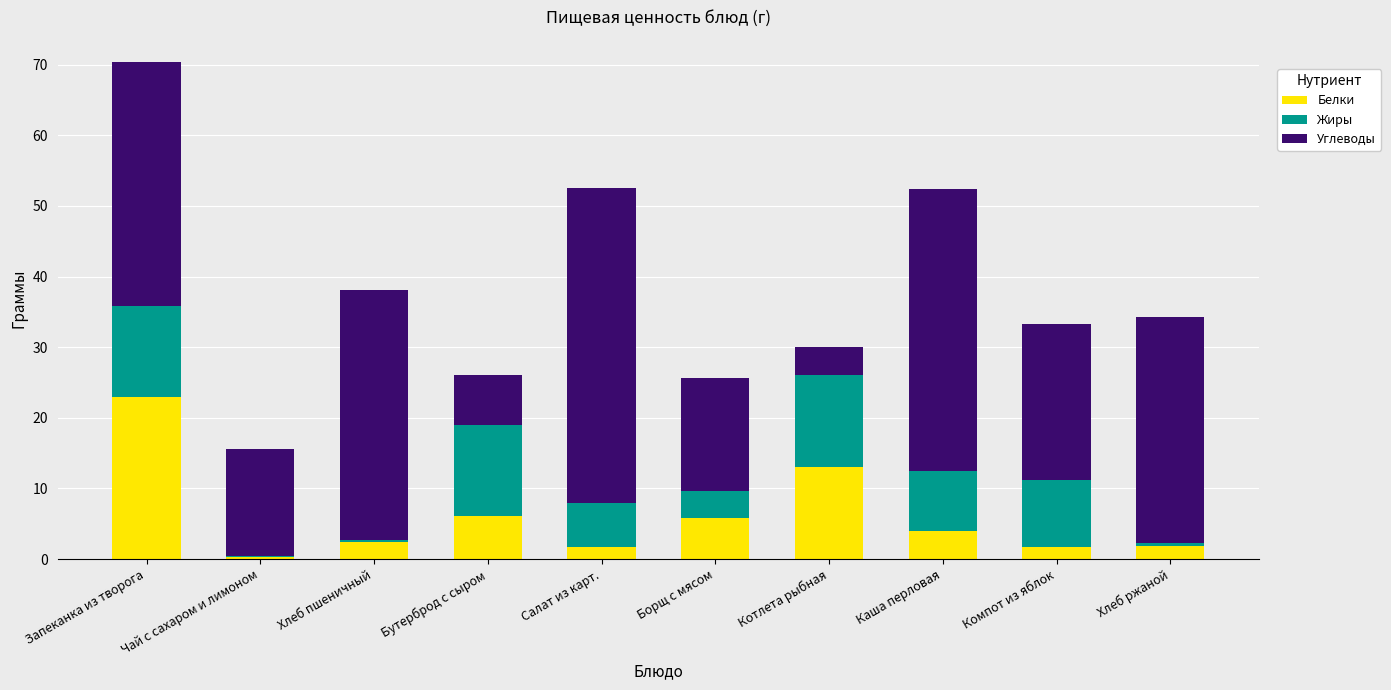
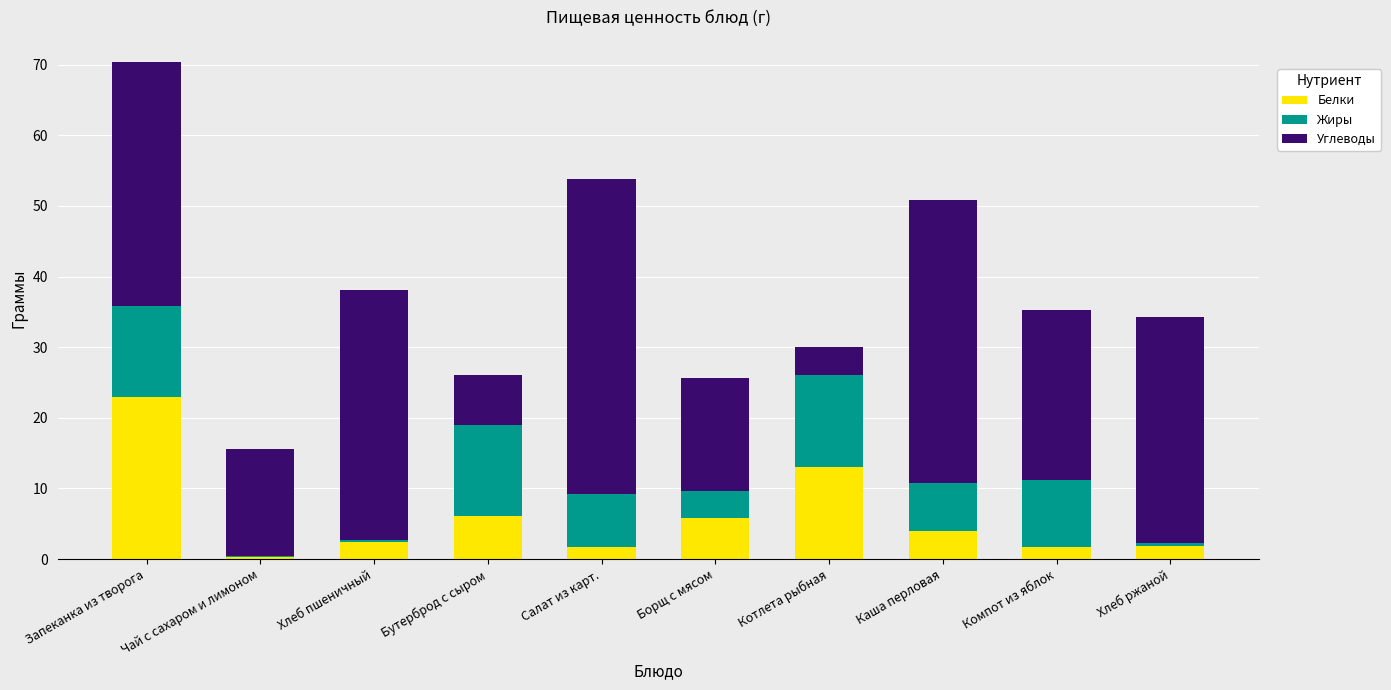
  {
    "Белки": {
      "Запеканка из творога": 23,
      "Хлеб пшеничный": 2,
      "Бутерброд с сыром": 6,
      "Салат из карт.": 2,
      "Борщ с мясом": 6,
      "Котлета рыбная": 13,
      "Каша перловая": 4,
      "Компот из яблок": 2,
      "Хлеб ржаной": 2
    },
    "Жиры": {
      "Запеканка из творога": 13,
      "Бутерброд с сыром": 13,
-     "Салат из карт.": 6,
+     "Салат из карт.": 8,
      "Борщ с мясом": 4,
      "Котлета рыбная": 13,
-     "Каша перловая": 8,
+     "Каша перловая": 7,
      "Компот из яблок": 10
    },
    "Углеводы": {
      "Запеканка из творога": 35,
      "Чай с сахаром и лимоном": 15,
      "Хлеб пшеничный": 35,
      "Бутерброд с сыром": 7,
      "Салат из карт.": 45,
      "Борщ с мясом": 16,
      "Котлета рыбная": 4,
      "Каша перловая": 40,
-     "Компот из яблок": 22,
+     "Компот из яблок": 24,
      "Хлеб ржаной": 32
    }
  }
